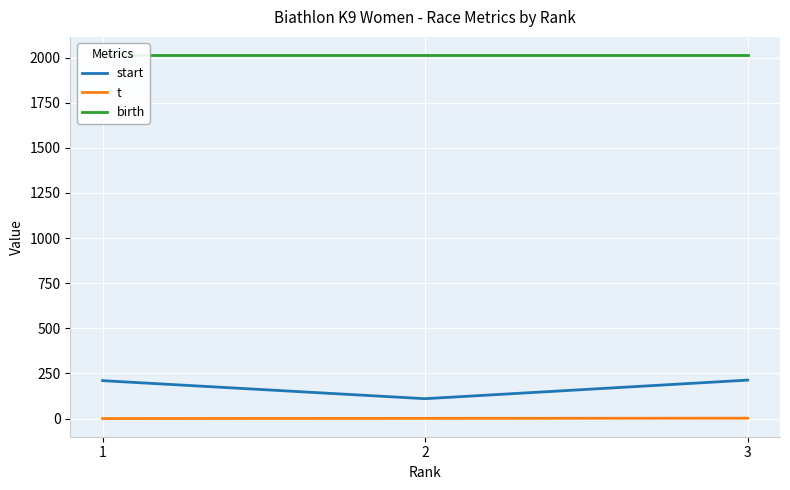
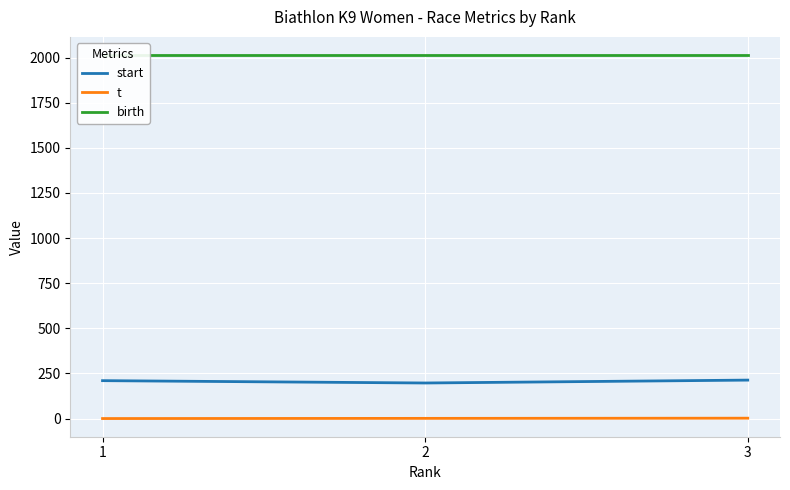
  {
    "start": {
      "1": 210,
-     "2": 110,
+     "2": 200,
      "3": 210
    },
    "t": {
      "1": 0,
      "2": 0,
      "3": 0
    },
    "birth": {
      "2": 2010,
      "3": 2010
    }
  }
